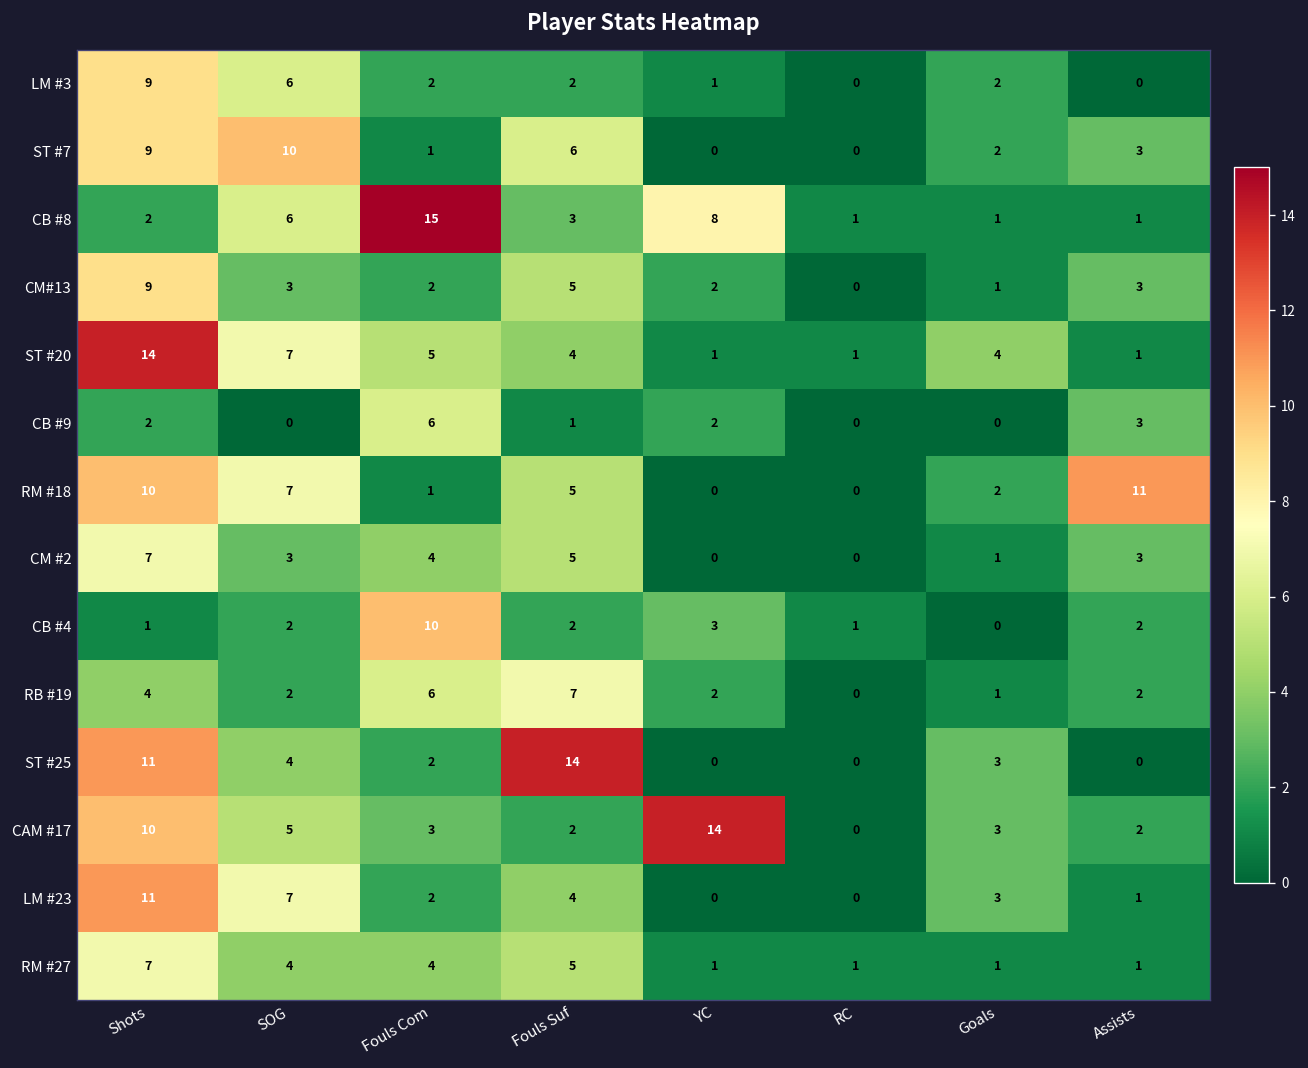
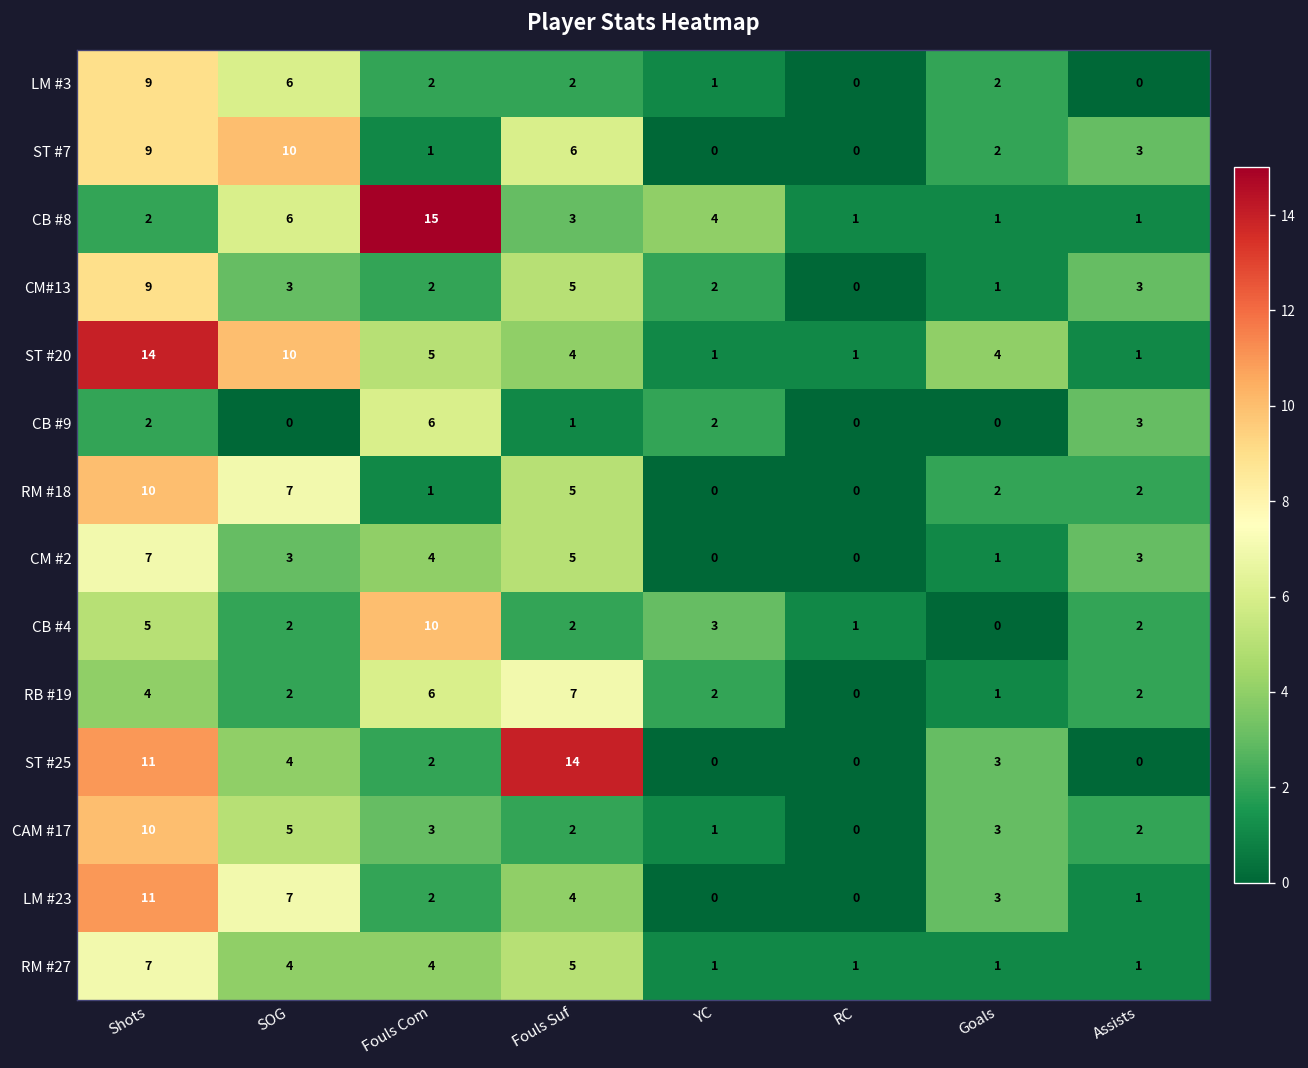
  {
    "LM #3": {
      "Shots": 9,
      "SOG": 6,
      "Fouls Com": 2,
      "Fouls Suf": 2,
      "YC": 1,
      "RC": 0,
      "Goals": 2,
      "Assists": 0
    },
    "ST #7": {
      "Shots": 9,
      "SOG": 10,
      "Fouls Com": 1,
      "Fouls Suf": 6,
      "YC": 0,
      "RC": 0,
      "Goals": 2,
      "Assists": 3
    },
    "CB #8": {
      "Shots": 2,
      "SOG": 6,
      "Fouls Com": 15,
      "Fouls Suf": 3,
-     "YC": 8,
+     "YC": 4,
      "RC": 1,
      "Goals": 1,
      "Assists": 1
    },
    "CM#13": {
      "Shots": 9,
      "SOG": 3,
      "Fouls Com": 2,
      "Fouls Suf": 5,
      "YC": 2,
      "RC": 0,
      "Goals": 1,
      "Assists": 3
    },
    "ST #20": {
      "Shots": 14,
-     "SOG": 7,
+     "SOG": 10,
      "Fouls Com": 5,
      "Fouls Suf": 4,
      "YC": 1,
      "RC": 1,
      "Goals": 4,
      "Assists": 1
    },
    "CB #9": {
      "Shots": 2,
      "SOG": 0,
      "Fouls Com": 6,
      "Fouls Suf": 1,
      "YC": 2,
      "RC": 0,
      "Goals": 0,
      "Assists": 3
    },
    "RM #18": {
      "Shots": 10,
      "SOG": 7,
      "Fouls Com": 1,
      "Fouls Suf": 5,
      "YC": 0,
      "RC": 0,
      "Goals": 2,
-     "Assists": 11
+     "Assists": 2
    },
    "CM #2": {
      "Shots": 7,
      "SOG": 3,
      "Fouls Com": 4,
      "Fouls Suf": 5,
      "YC": 0,
      "RC": 0,
      "Goals": 1,
      "Assists": 3
    },
    "CB #4": {
-     "Shots": 1,
+     "Shots": 5,
      "SOG": 2,
      "Fouls Com": 10,
      "Fouls Suf": 2,
      "YC": 3,
      "RC": 1,
      "Goals": 0,
      "Assists": 2
    },
    "RB #19": {
      "Shots": 4,
      "SOG": 2,
      "Fouls Com": 6,
      "Fouls Suf": 7,
      "YC": 2,
      "RC": 0,
      "Goals": 1,
      "Assists": 2
    },
    "ST #25": {
      "Shots": 11,
      "SOG": 4,
      "Fouls Com": 2,
      "Fouls Suf": 14,
      "YC": 0,
      "RC": 0,
      "Goals": 3,
      "Assists": 0
    },
    "CAM #17": {
      "Shots": 10,
      "SOG": 5,
      "Fouls Com": 3,
      "Fouls Suf": 2,
-     "YC": 14,
+     "YC": 1,
      "RC": 0,
      "Goals": 3,
      "Assists": 2
    },
    "LM #23": {
      "Shots": 11,
      "SOG": 7,
      "Fouls Com": 2,
      "Fouls Suf": 4,
      "YC": 0,
      "RC": 0,
      "Goals": 3,
      "Assists": 1
    },
    "RM #27": {
      "Shots": 7,
      "SOG": 4,
      "Fouls Com": 4,
      "Fouls Suf": 5,
      "YC": 1,
      "RC": 1,
      "Goals": 1,
      "Assists": 1
    }
  }
